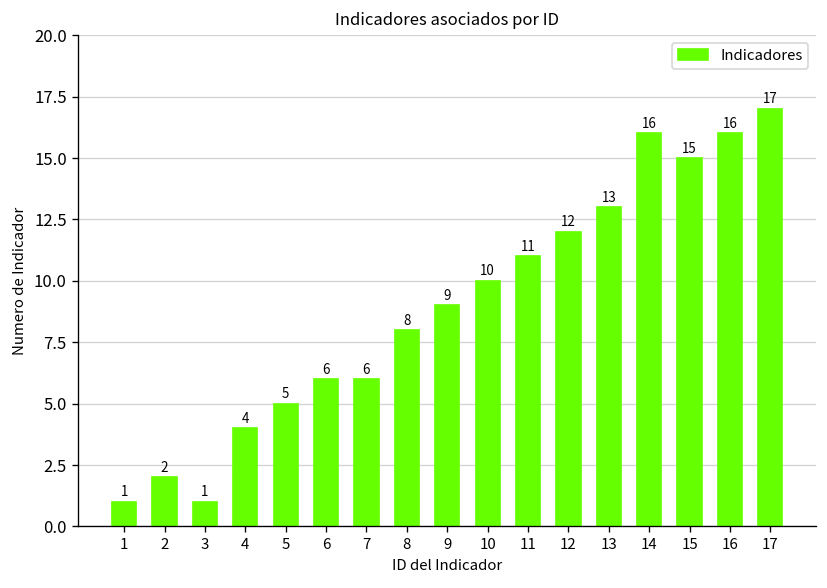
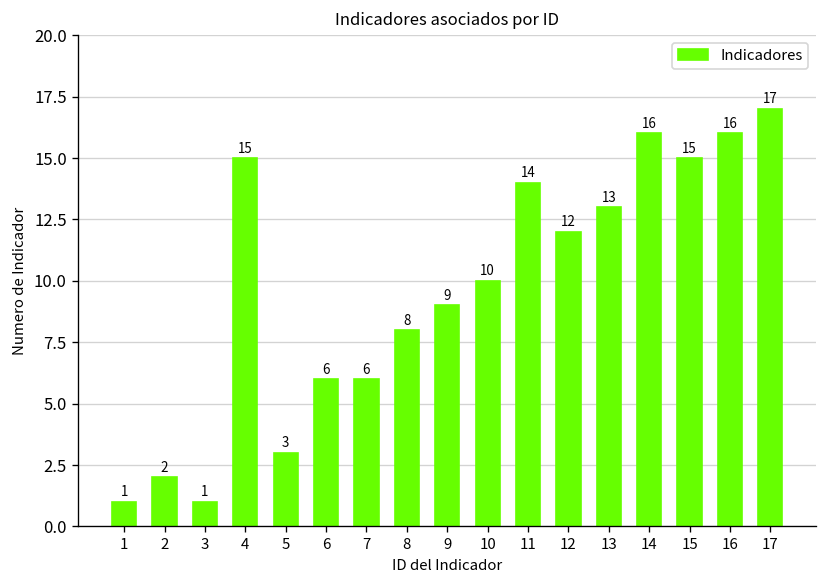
  {
    "1": 1,
    "2": 2,
    "3": 1,
-   "4": 4,
-   "5": 5,
+   "4": 15,
+   "5": 3,
    "6": 6,
    "7": 6,
    "8": 8,
    "9": 9,
    "10": 10,
-   "11": 11,
+   "11": 14,
    "12": 12,
    "13": 13,
    "14": 16,
    "15": 15,
    "16": 16,
    "17": 17
  }
